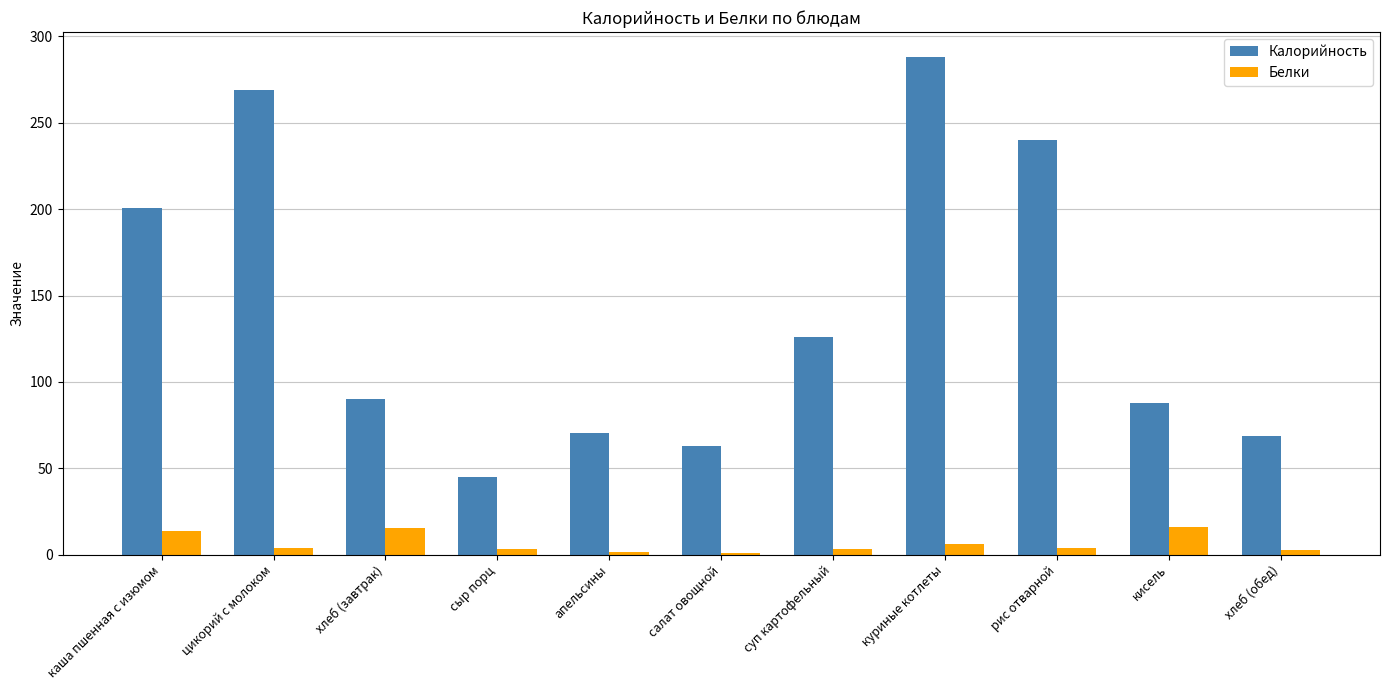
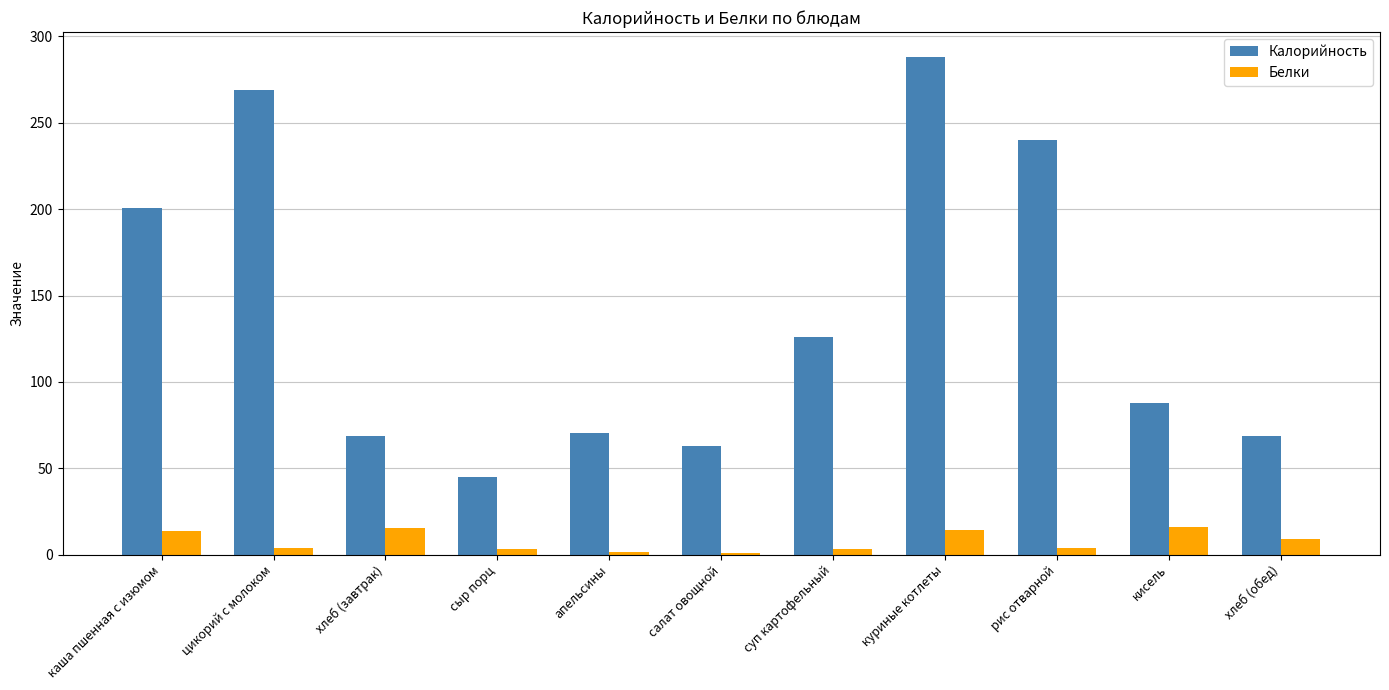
  {
    "Калорийность": {
      "каша пшенная с изюмом": 201,
      "цикорий с молоком": 269,
-     "хлеб (завтрак)": 90,
+     "хлеб (завтрак)": 69,
      "сыр порц": 45,
      "апельсины": 71,
      "салат овощной": 63,
      "суп картофельный": 126,
      "куриные котлеты": 288,
      "рис отварной": 240,
      "кисель": 88,
      "хлеб (обед)": 69
    },
    "Белки": {
      "каша пшенная с изюмом": 14,
      "цикорий с молоком": 4,
      "хлеб (завтрак)": 15,
      "сыр порц": 3,
      "суп картофельный": 3,
-     "куриные котлеты": 6,
+     "куриные котлеты": 14,
      "рис отварной": 4,
      "кисель": 16,
-     "хлеб (обед)": 3
+     "хлеб (обед)": 9
    }
  }
